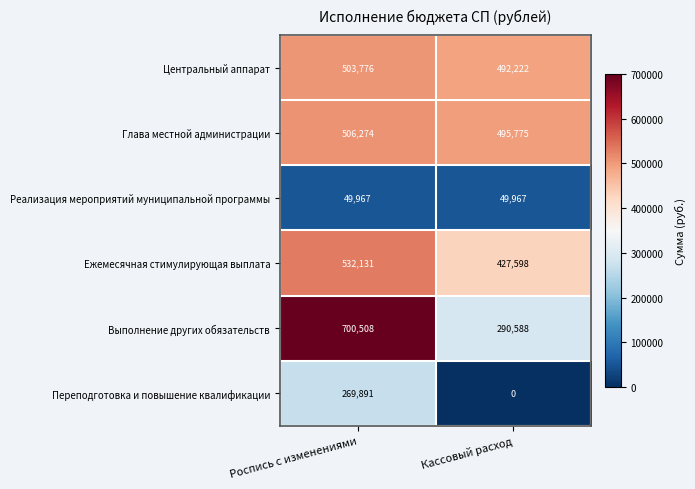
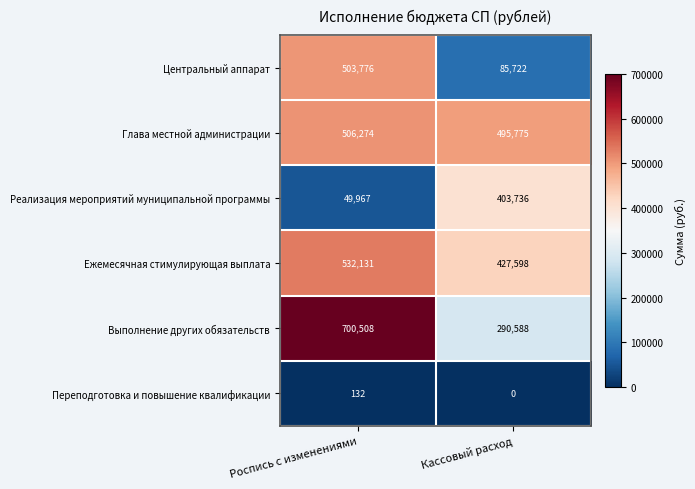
  {
    "Центральный аппарат": {
      "Роспись с изменениями": "503,776",
-     "Кассовый расход": "492,222"
+     "Кассовый расход": "85,722"
    },
    "Глава местной администрации": {
      "Роспись с изменениями": "506,274",
      "Кассовый расход": "495,775"
    },
    "Реализация мероприятий муниципальной программы": {
      "Роспись с изменениями": "49,967",
-     "Кассовый расход": "49,967"
+     "Кассовый расход": "403,736"
    },
    "Ежемесячная стимулирующая выплата": {
      "Роспись с изменениями": "532,131",
      "Кассовый расход": "427,598"
    },
    "Выполнение других обязательств": {
      "Роспись с изменениями": "700,508",
      "Кассовый расход": "290,588"
    },
    "Переподготовка и повышение квалификации": {
-     "Роспись с изменениями": "269,891",
+     "Роспись с изменениями": "132",
      "Кассовый расход": "0"
    }
  }
